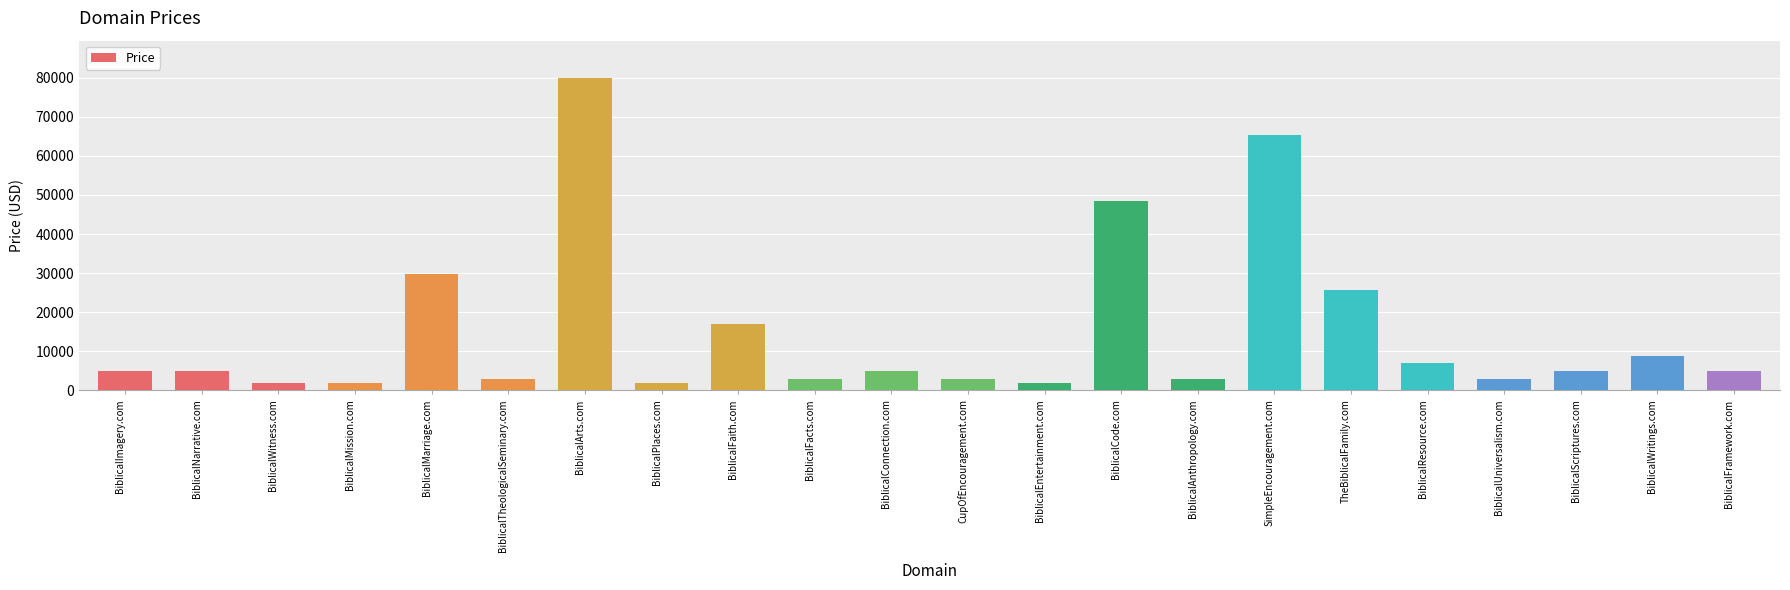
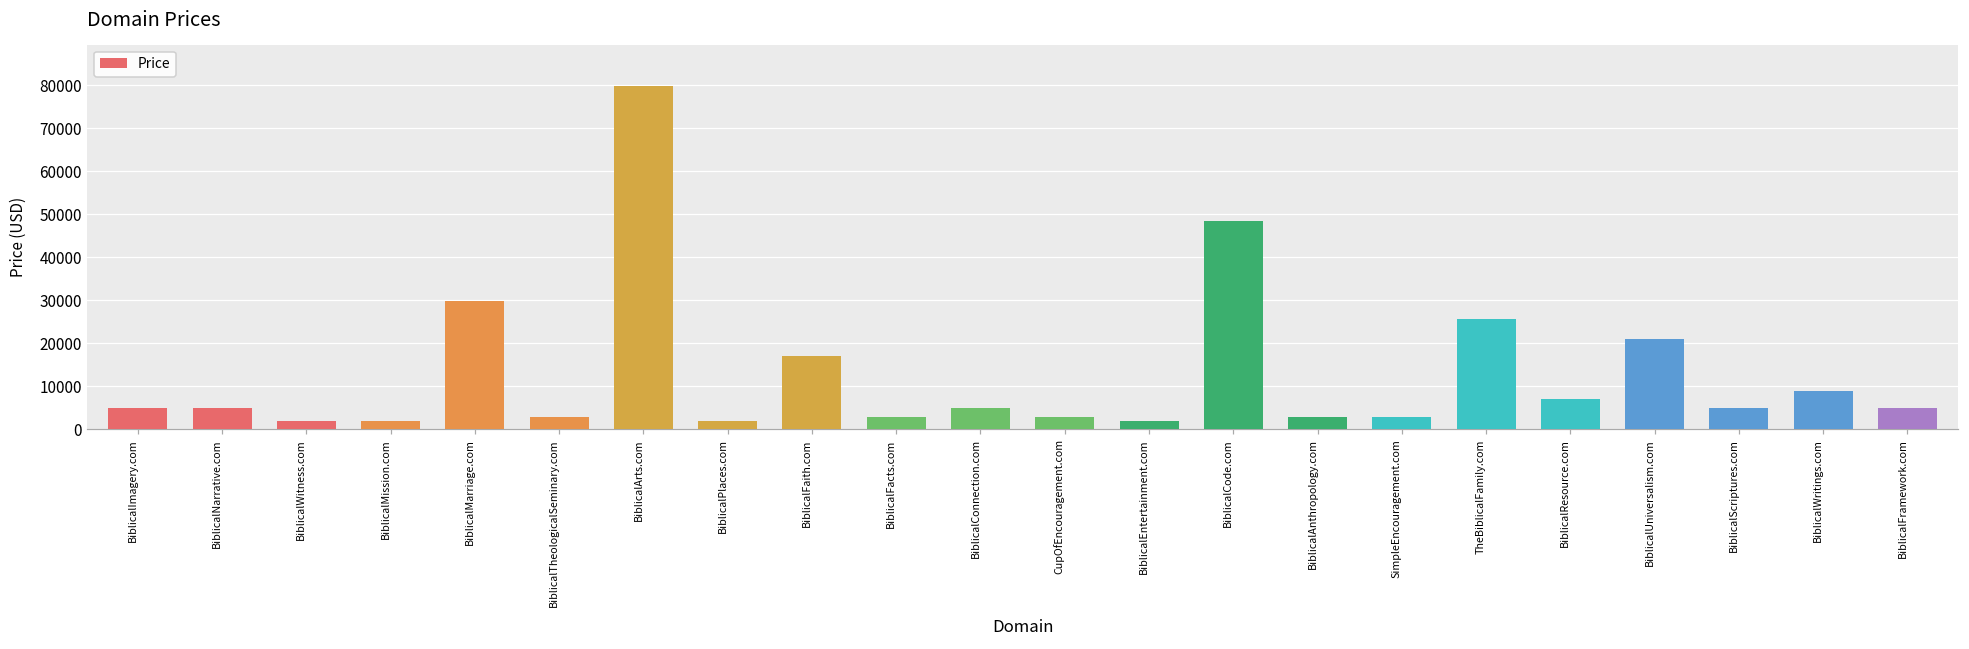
  {
    "BiblicalImagery.com": 5000,
    "BiblicalNarrative.com": 5000,
    "BiblicalWitness.com": 2000,
    "BiblicalMission.com": 2000,
    "BiblicalMarriage.com": 30000,
    "BiblicalTheologicalSeminary.com": 3000,
    "BiblicalArts.com": 80000,
    "BiblicalPlaces.com": 2000,
    "BiblicalFaith.com": 17000,
    "BiblicalFacts.com": 3000,
    "BiblicalConnection.com": 5000,
    "CupOfEncouragement.com": 3000,
    "BiblicalEntertainment.com": 2000,
    "BiblicalCode.com": 49000,
    "BiblicalAnthropology.com": 3000,
-   "SimpleEncouragement.com": 65000,
+   "SimpleEncouragement.com": 3000,
    "TheBiblicalFamily.com": 26000,
    "BiblicalResource.com": 7000,
-   "BiblicalUniversalism.com": 3000,
+   "BiblicalUniversalism.com": 21000,
    "BiblicalScriptures.com": 5000,
    "BiblicalWritings.com": 9000,
    "BiblicalFramework.com": 5000
  }
